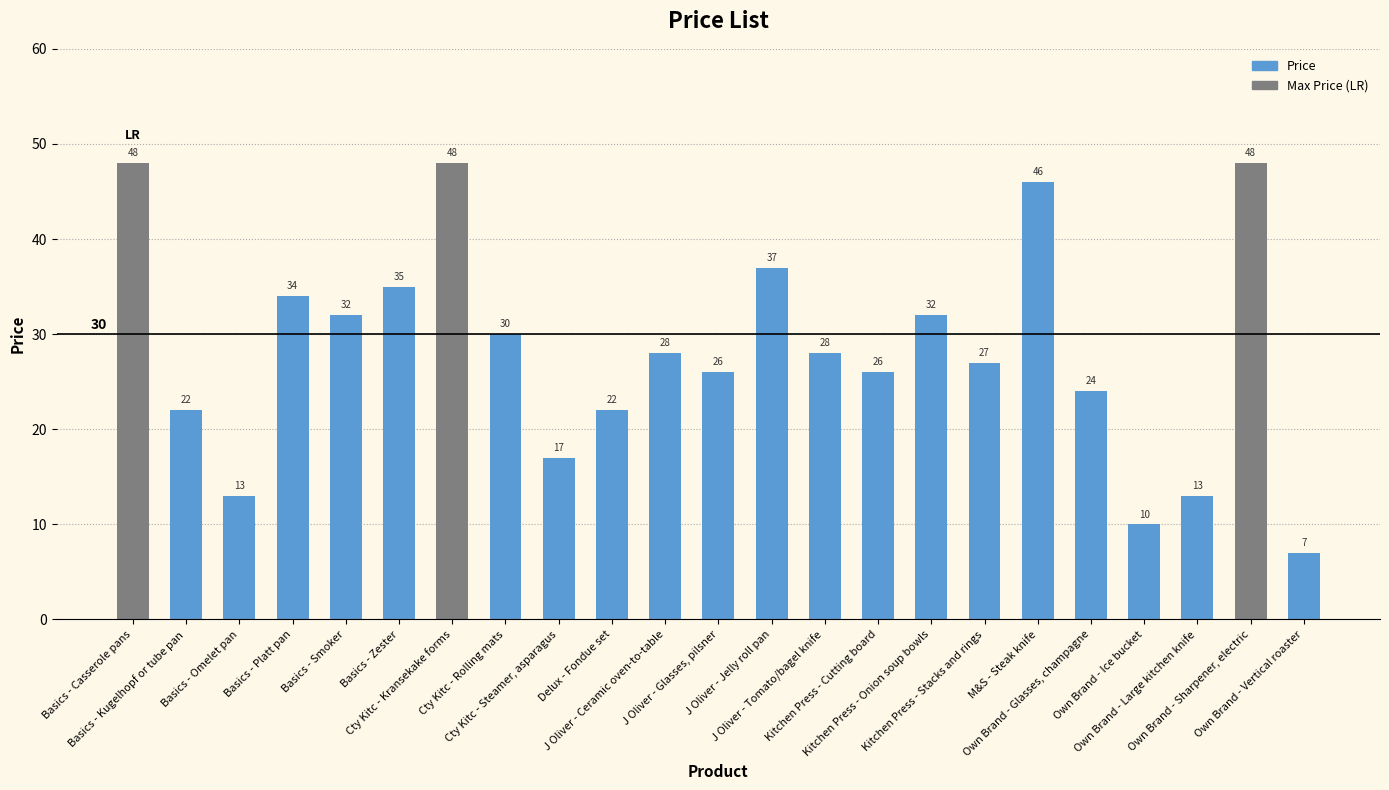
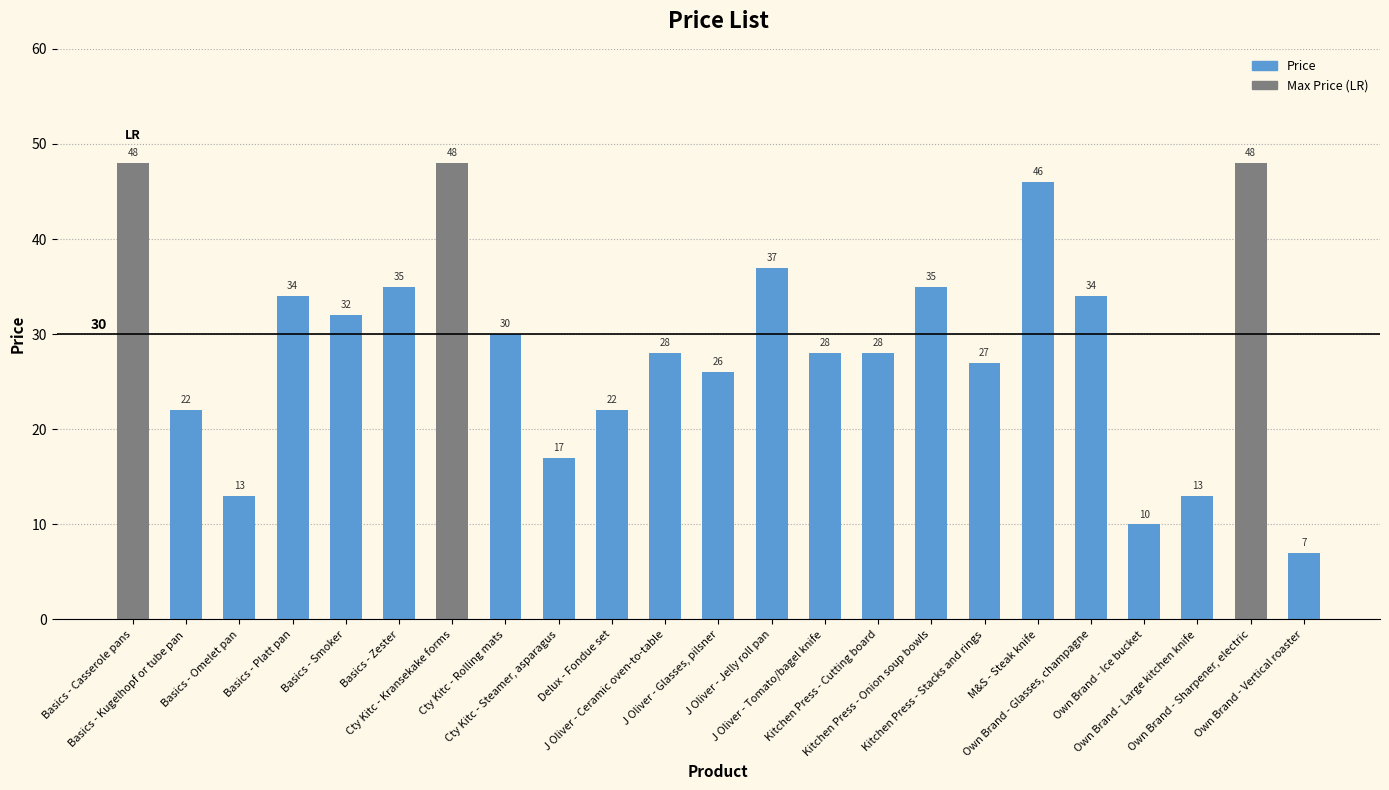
  {
    "Basics - Casserole pans": 48,
    "Basics - Kugelhopf or tube pan": 22,
    "Basics - Omelet pan": 13,
    "Basics - Platt pan": 34,
    "Basics - Smoker": 32,
    "Basics - Zester": 35,
    "Cty Kitc - Kransekake forms": 48,
    "Cty Kitc - Rolling mats": 30,
    "Cty Kitc - Steamer, asparagus": 17,
    "Delux - Fondue set": 22,
    "J Oliver - Ceramic oven-to-table": 28,
    "J Oliver - Glasses, pilsner": 26,
    "J Oliver - Jelly roll pan": 37,
    "J Oliver - Tomato/bagel knife": 28,
-   "Kitchen Press - Cutting board": 26,
-   "Kitchen Press - Onion soup bowls": 32,
+   "Kitchen Press - Cutting board": 28,
+   "Kitchen Press - Onion soup bowls": 35,
    "Kitchen Press - Stacks and rings": 27,
    "M&S - Steak knife": 46,
-   "Own Brand - Glasses, champagne": 24,
+   "Own Brand - Glasses, champagne": 34,
    "Own Brand - Ice bucket": 10,
    "Own Brand - Large kitchen knife": 13,
    "Own Brand - Sharpener, electric": 48,
    "Own Brand - Vertical roaster": 7
  }
